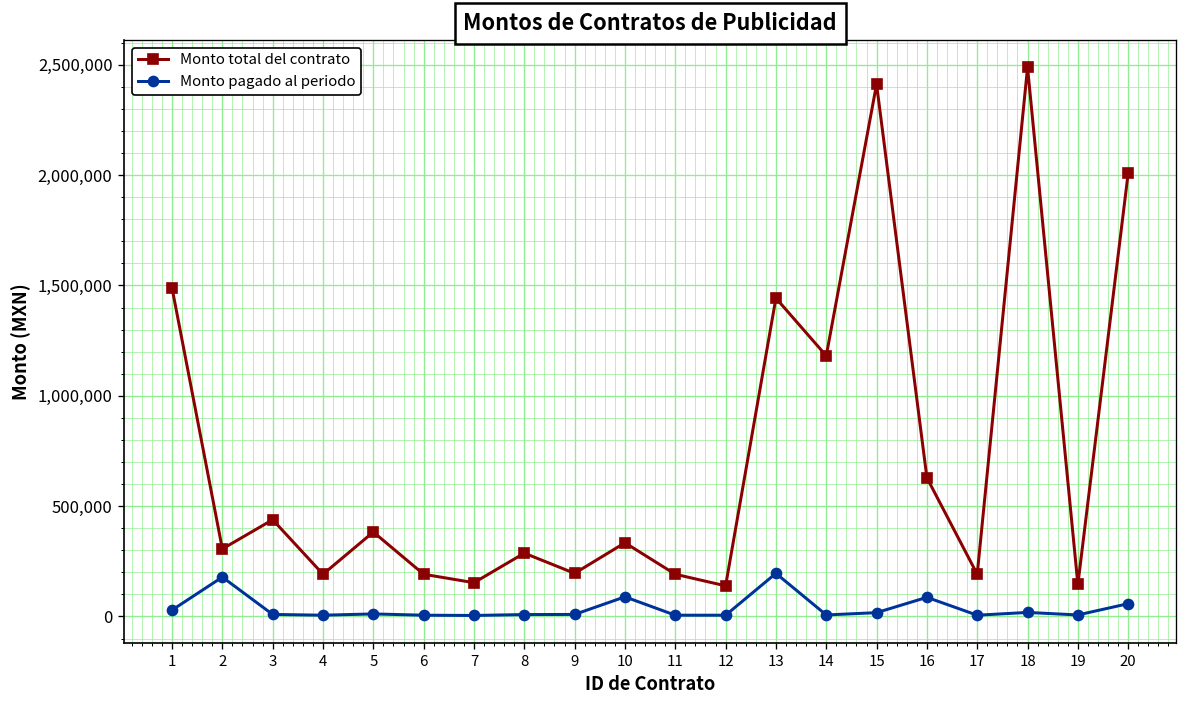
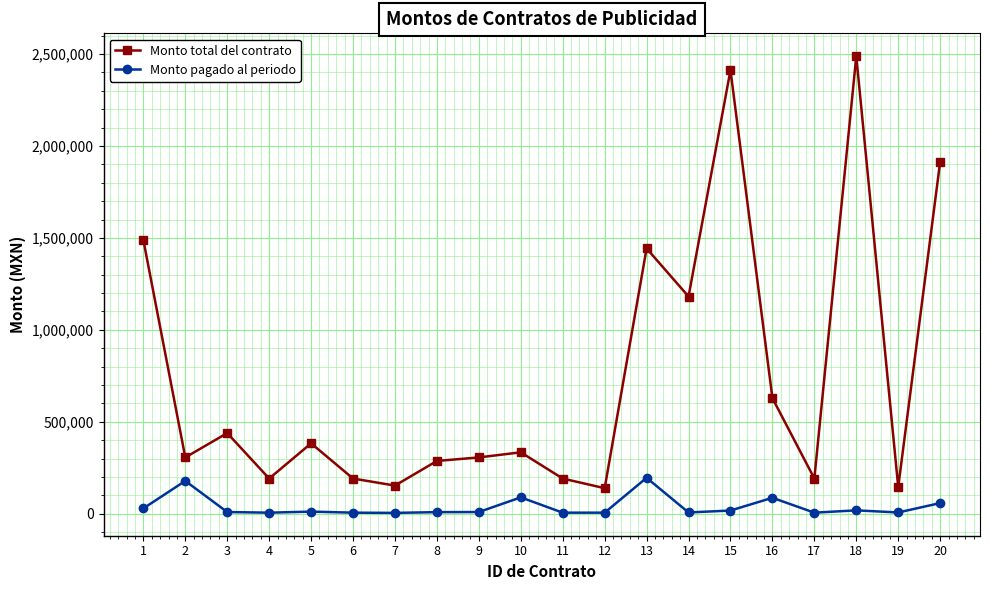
  {
    "Monto total del contrato": {
      "1": "1,490,000",
      "2": "310,000",
      "3": "440,000",
      "4": "190,000",
      "5": "380,000",
      "6": "190,000",
      "7": "150,000",
      "8": "290,000",
-     "9": "200,000",
+     "9": "310,000",
      "10": "330,000",
      "11": "190,000",
      "12": "140,000",
      "13": "1,440,000",
      "14": "1,180,000",
      "15": "2,410,000",
      "16": "630,000",
      "17": "190,000",
      "18": "2,490,000",
      "19": "150,000",
-     "20": "2,010,000"
+     "20": "1,910,000"
    },
    "Monto pagado al periodo": {
      "1": "30,000",
      "2": "180,000",
      "3": "10,000",
      "4": "10,000",
      "5": "10,000",
      "6": "10,000",
      "7": "0",
      "8": "10,000",
      "9": "10,000",
      "10": "90,000",
      "11": "10,000",
      "12": "10,000",
      "13": "200,000",
      "14": "10,000",
      "15": "20,000",
      "16": "90,000",
      "17": "10,000",
      "18": "20,000",
      "19": "10,000",
      "20": "60,000"
    }
  }
